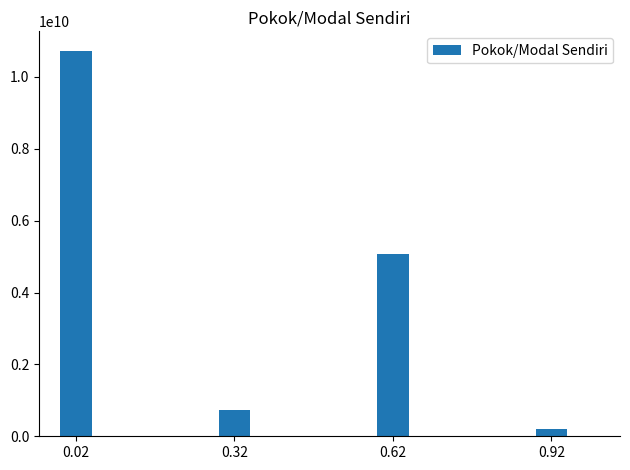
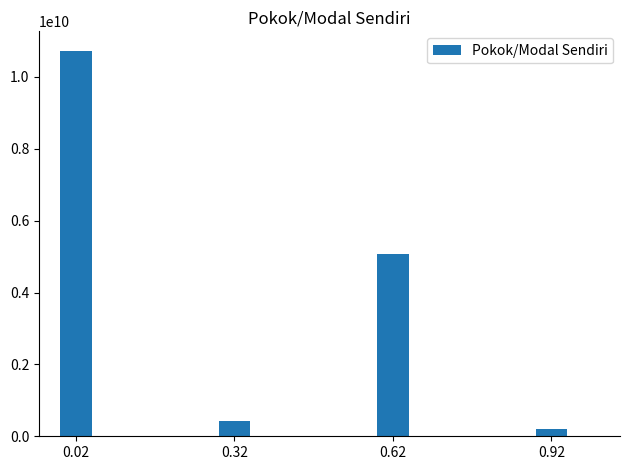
  {
    "0.02": 10700000000,
-   "0.32": 700000000,
+   "0.32": 400000000,
    "0.62": 5100000000,
    "0.92": 200000000
  }
